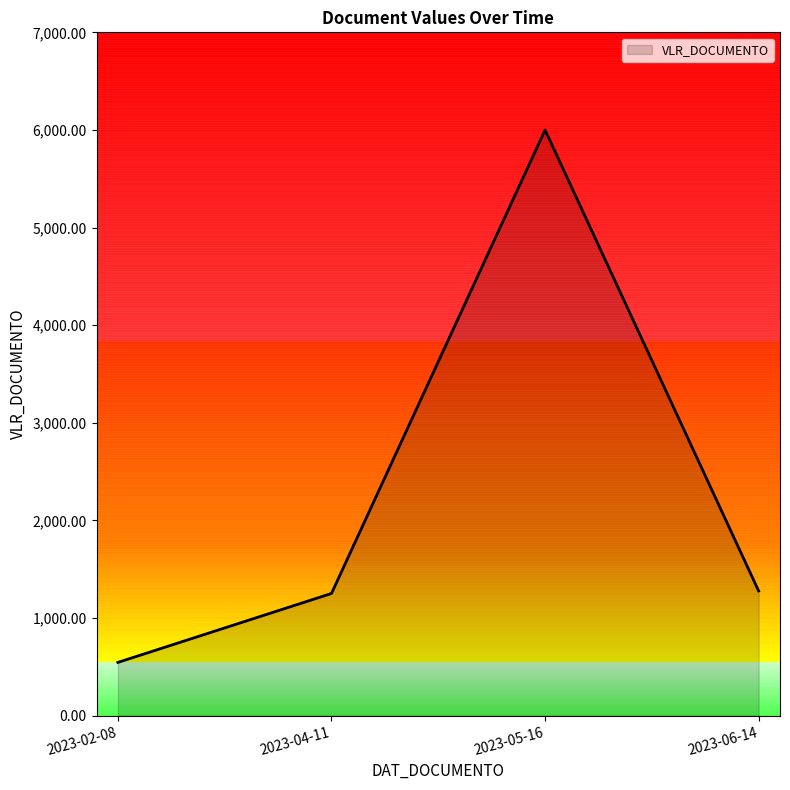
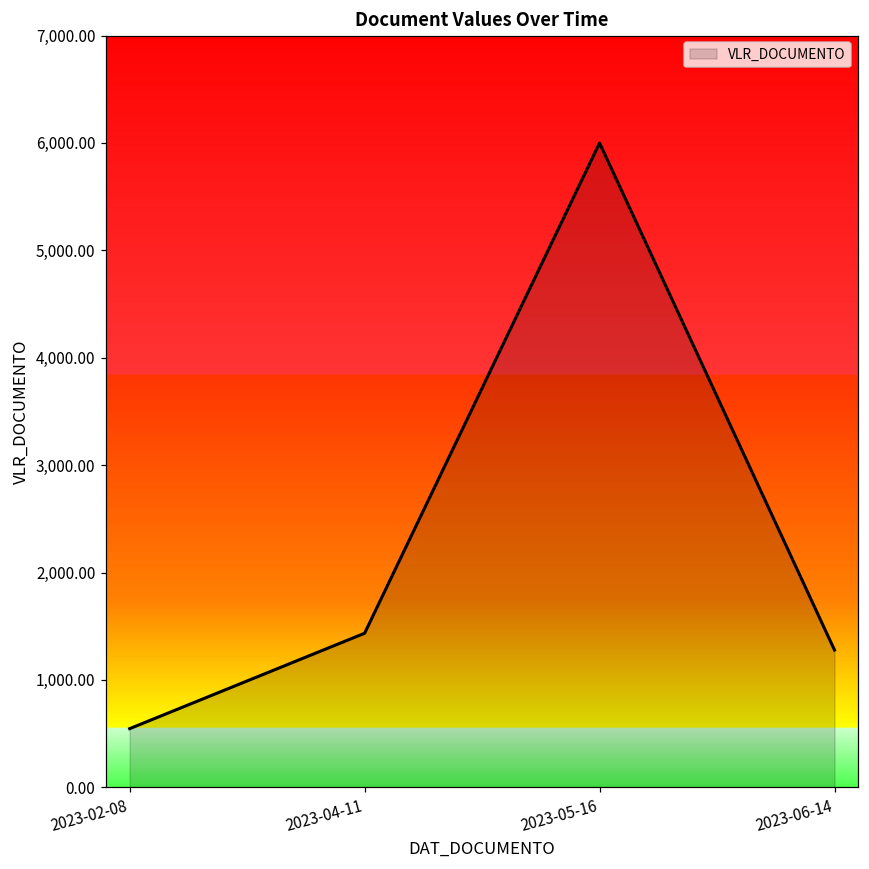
  {
    "2023-02-08": "500",
-   "2023-04-11": "1,300",
+   "2023-04-11": "1,400",
    "2023-05-16": "6,000",
    "2023-06-14": "1,300"
  }
